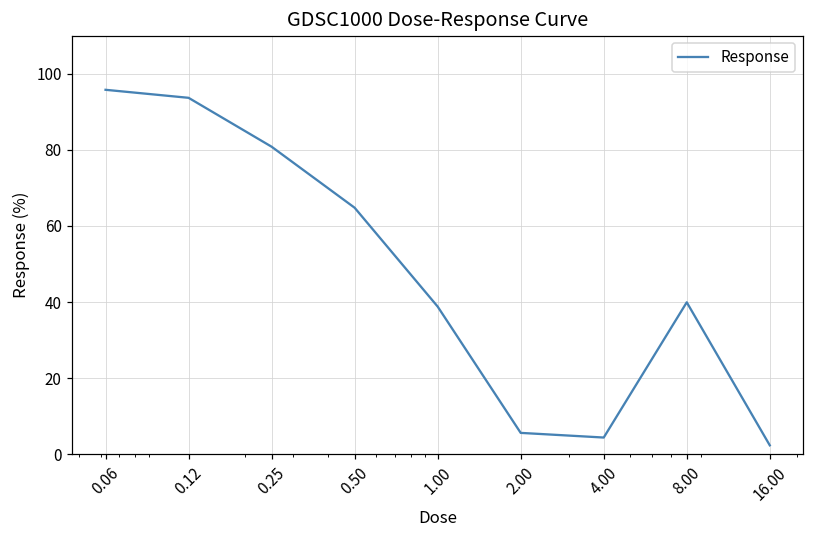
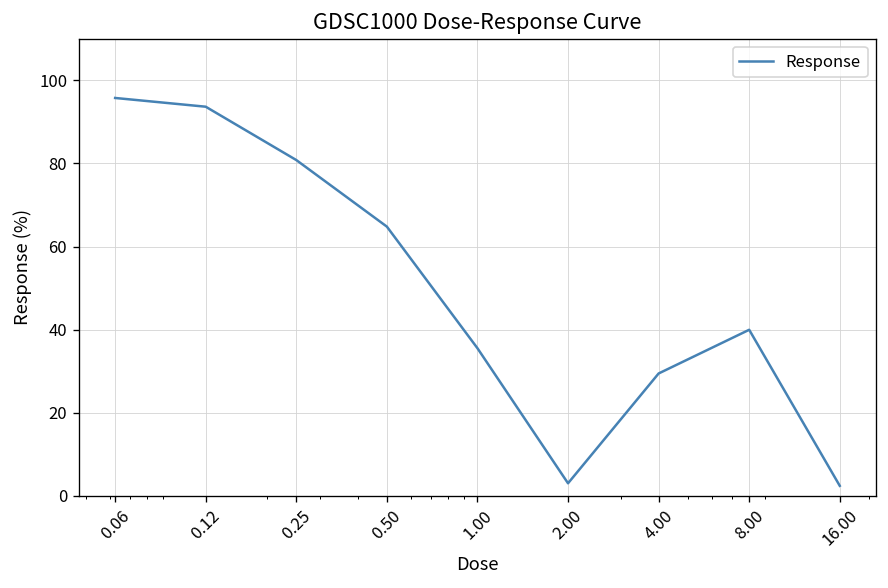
  {
    "0.06": 96,
    "0.12": 94,
    "0.25": 81,
    "0.50": 65,
-   "1.00": 39,
-   "2.00": 6,
-   "4.00": 4,
+   "1.00": 36,
+   "2.00": 3,
+   "4.00": 29,
    "8.00": 40,
    "16.00": 2
  }
